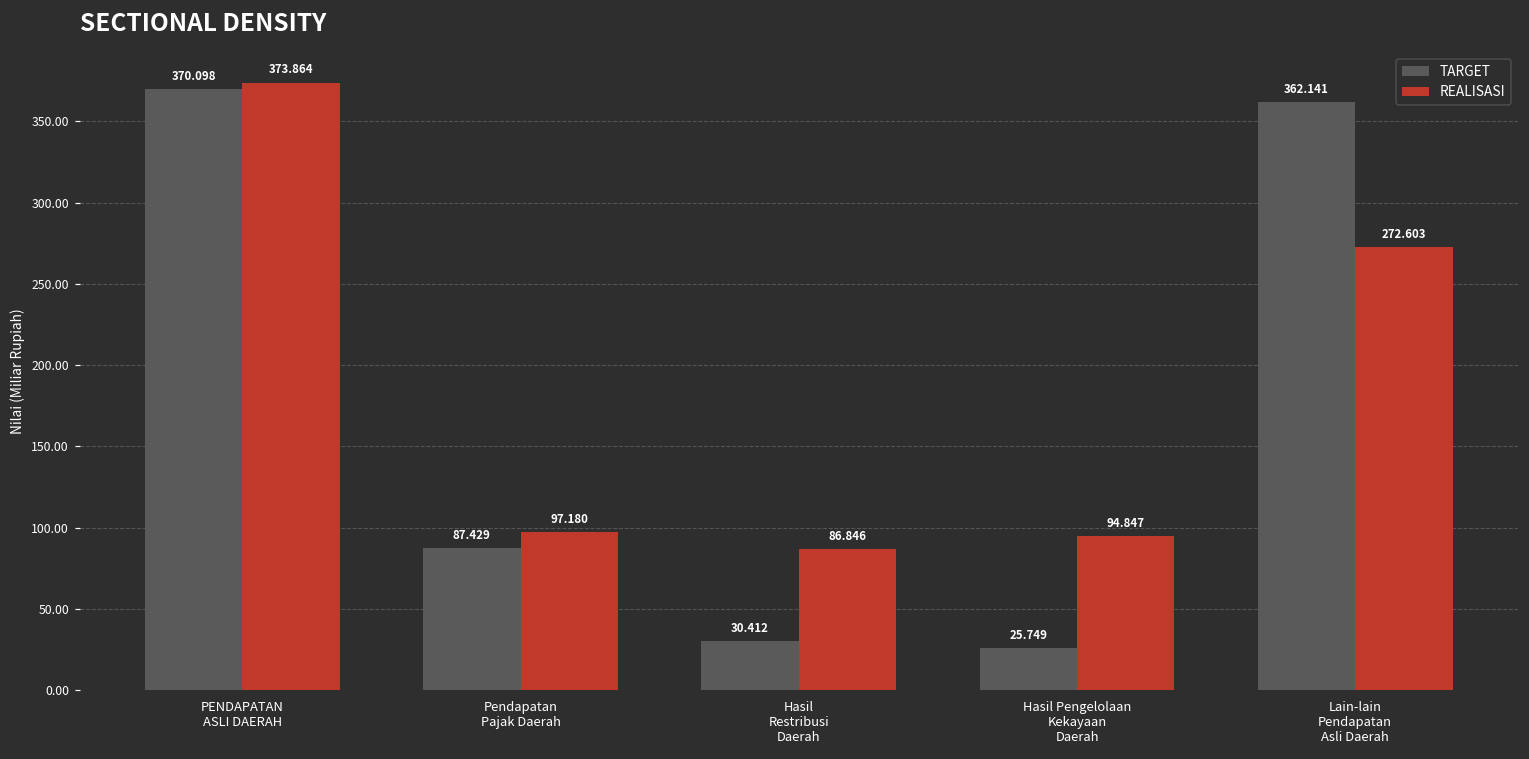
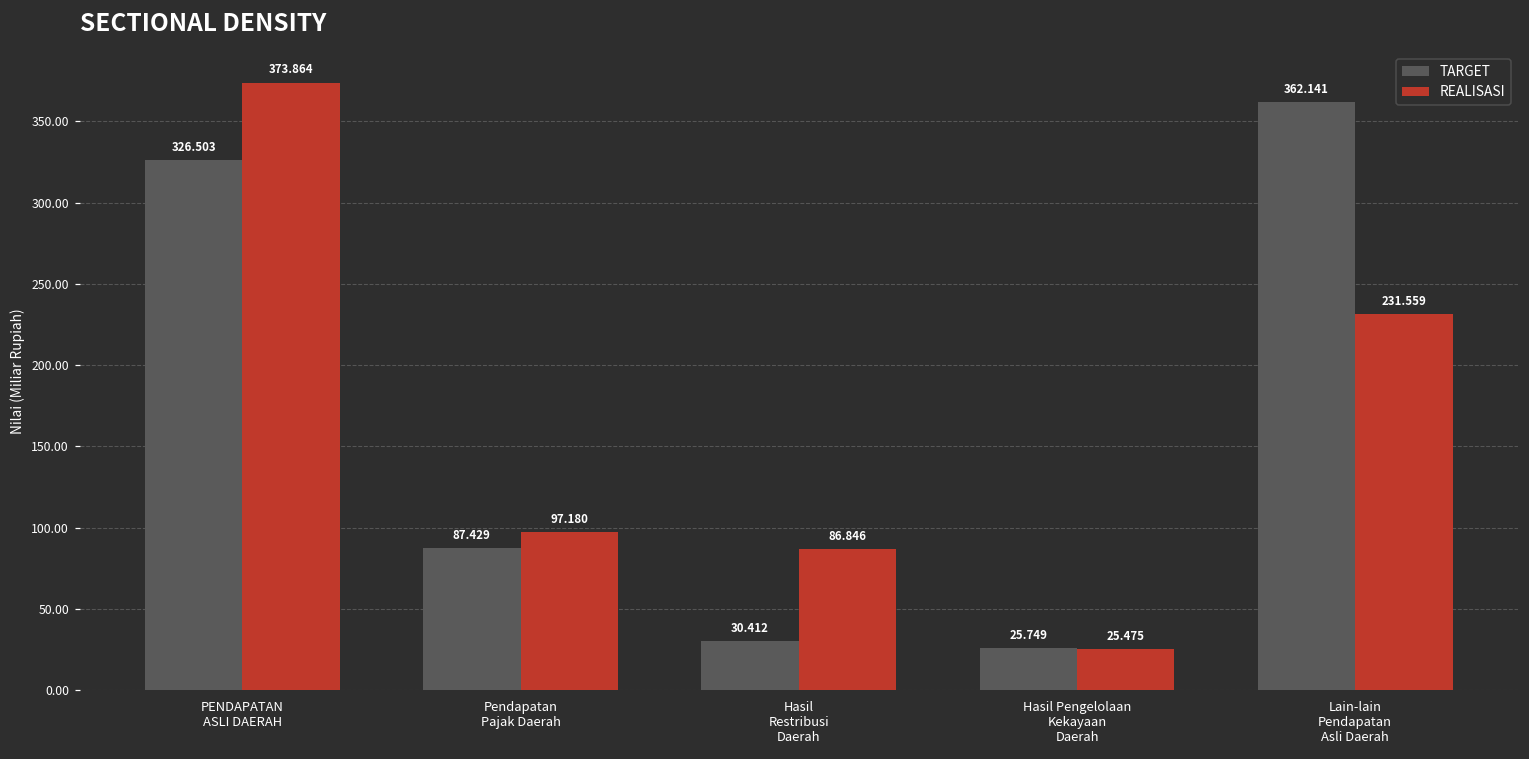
  {
    "TARGET": {
-     "PENDAPATAN ASLI DAERAH": 370.098
+     "PENDAPATAN ASLI DAERAH": 326.503
    },
    "REALISASI": {
-     "Hasil Pengelolaan Kekayaan Daerah": 94.847,
-     "Lain-lain Pendapatan Asli Daerah": 272.603
+     "Hasil Pengelolaan Kekayaan Daerah": 25.475,
+     "Lain-lain Pendapatan Asli Daerah": 231.559
    }
  }
